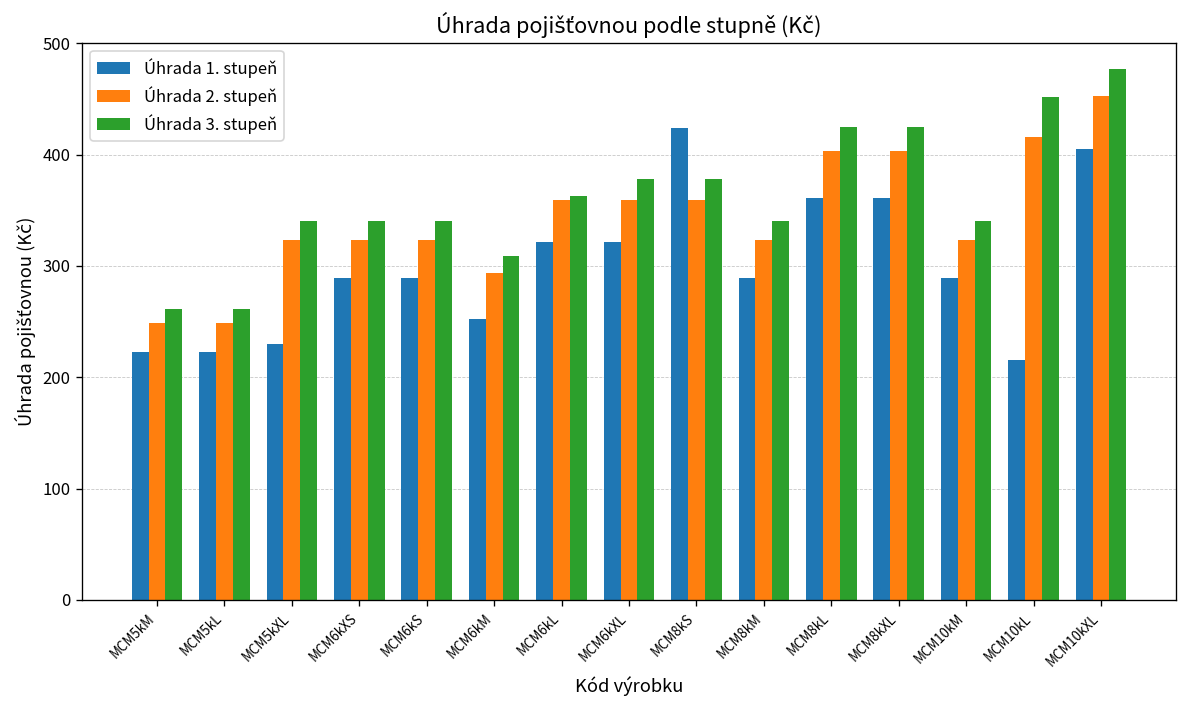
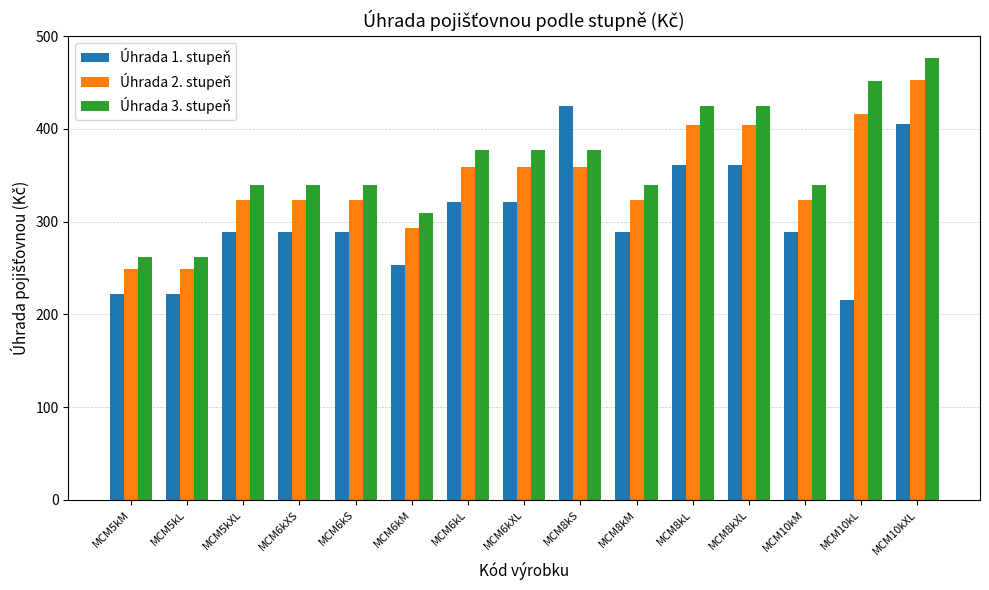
  {
    "Úhrada 1. stupeň": {
      "MCM5kM": 220,
      "MCM5kL": 220,
-     "MCM5kXL": 230,
+     "MCM5kXL": 290,
      "MCM6kXS": 290,
      "MCM6kS": 290,
      "MCM6kM": 250,
      "MCM6kL": 320,
      "MCM6kXL": 320,
      "MCM8kS": 420,
      "MCM8kM": 290,
      "MCM8kL": 360,
      "MCM8kXL": 360,
      "MCM10kM": 290,
      "MCM10kL": 220,
      "MCM10kXL": 410
    },
    "Úhrada 2. stupeň": {
      "MCM5kM": 250,
      "MCM5kL": 250,
      "MCM5kXL": 320,
      "MCM6kXS": 320,
      "MCM6kS": 320,
      "MCM6kM": 290,
      "MCM6kL": 360,
      "MCM6kXL": 360,
      "MCM8kS": 360,
      "MCM8kM": 320,
      "MCM8kL": 400,
      "MCM8kXL": 400,
      "MCM10kM": 320,
      "MCM10kL": 420,
      "MCM10kXL": 450
    },
    "Úhrada 3. stupeň": {
      "MCM5kM": 260,
      "MCM5kL": 260,
      "MCM5kXL": 340,
      "MCM6kXS": 340,
      "MCM6kS": 340,
      "MCM6kM": 310,
-     "MCM6kL": 360,
+     "MCM6kL": 380,
      "MCM6kXL": 380,
      "MCM8kS": 380,
      "MCM8kM": 340,
      "MCM8kL": 420,
      "MCM8kXL": 420,
      "MCM10kM": 340,
      "MCM10kL": 450,
      "MCM10kXL": 480
    }
  }
